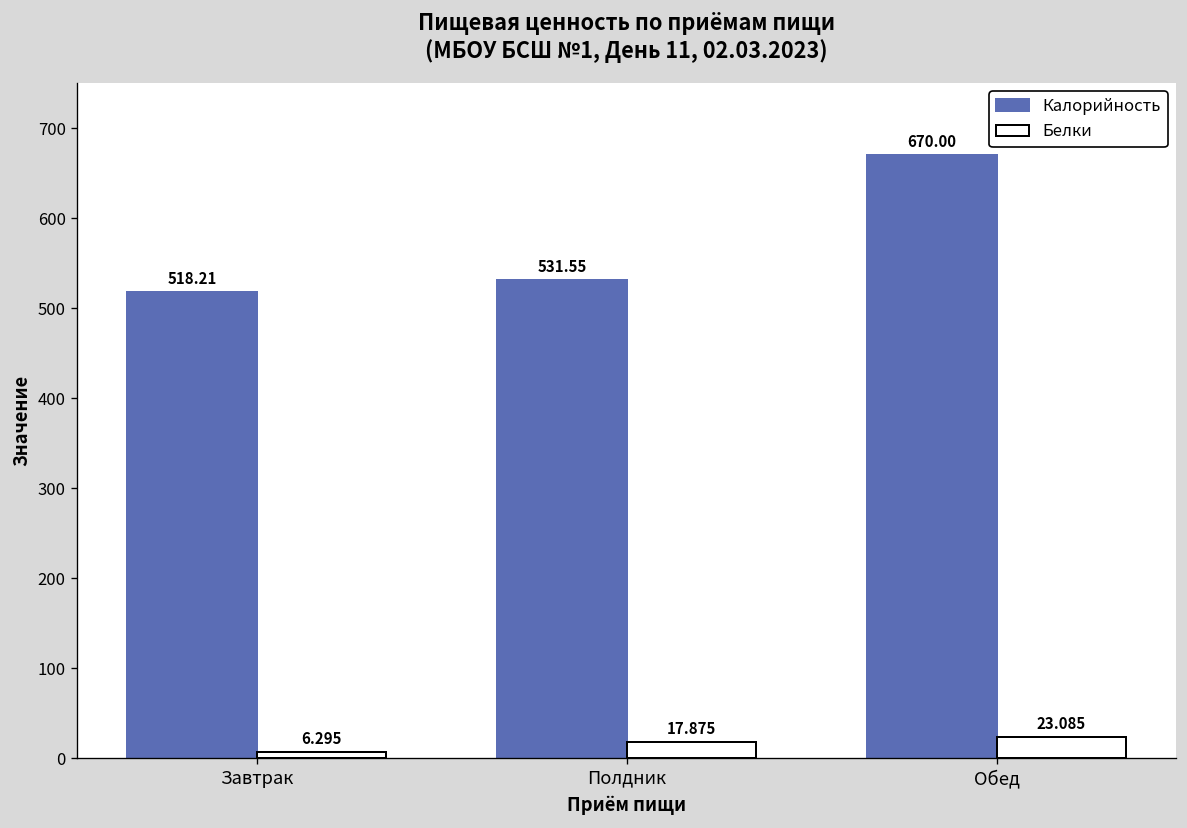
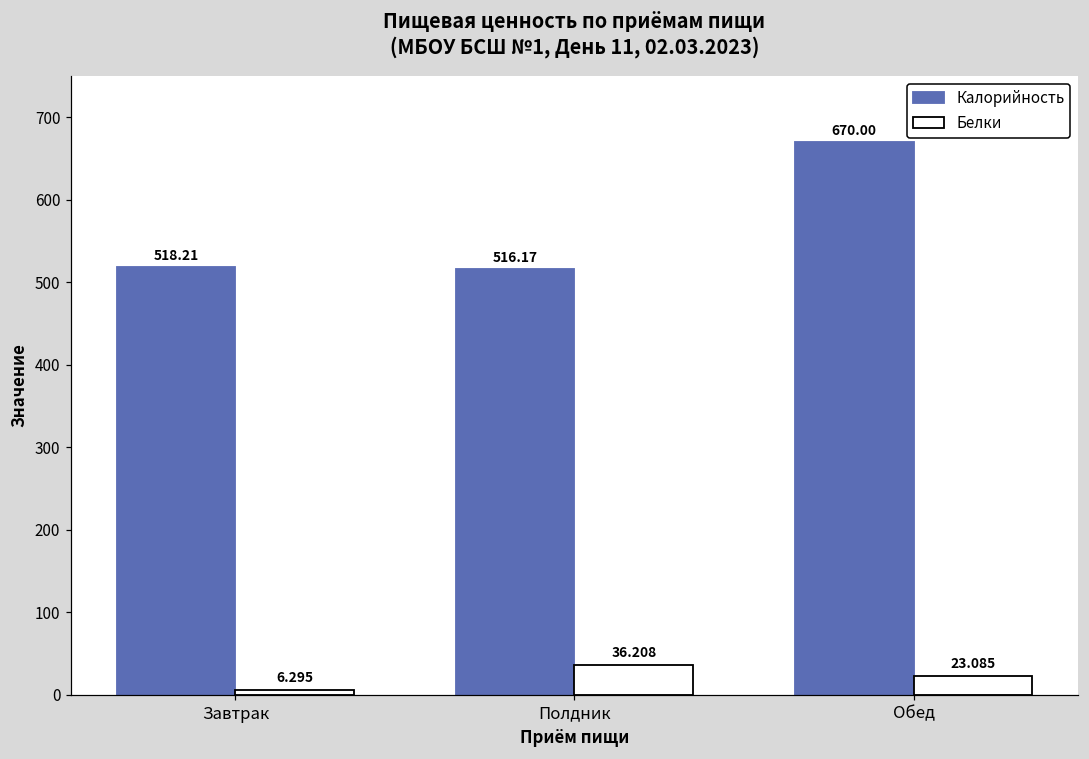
  {
    "Калорийность": {
      "Завтрак": 518.21,
-     "Полдник": 531.55,
+     "Полдник": 516.17,
      "Обед": 670.00
    },
    "Белки": {
      "Завтрак": 6.295,
-     "Полдник": 17.875,
+     "Полдник": 36.208,
      "Обед": 23.085
    }
  }
